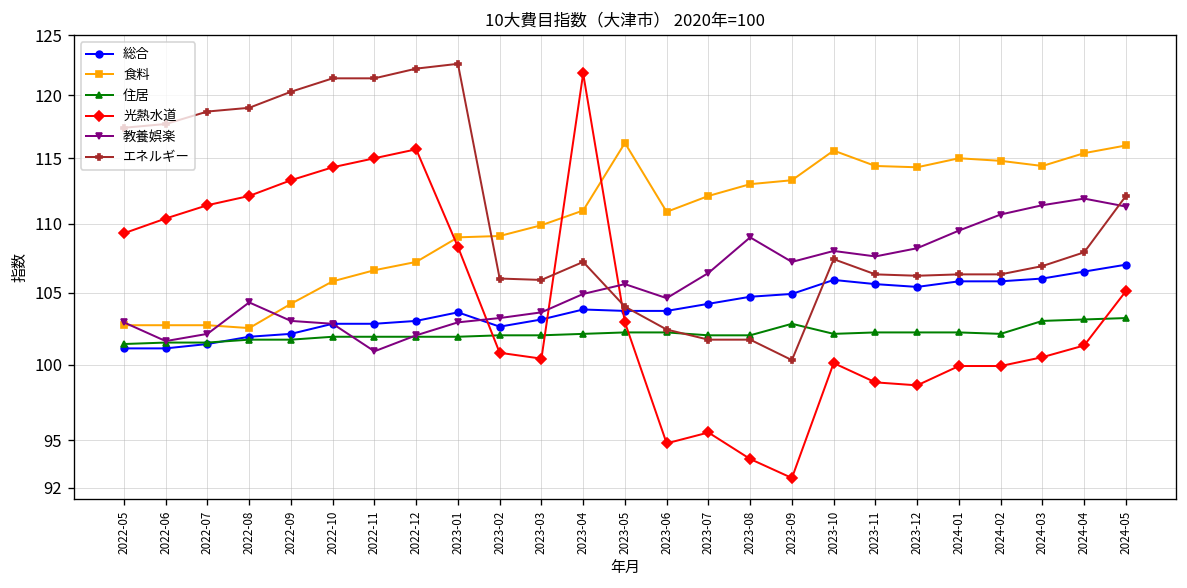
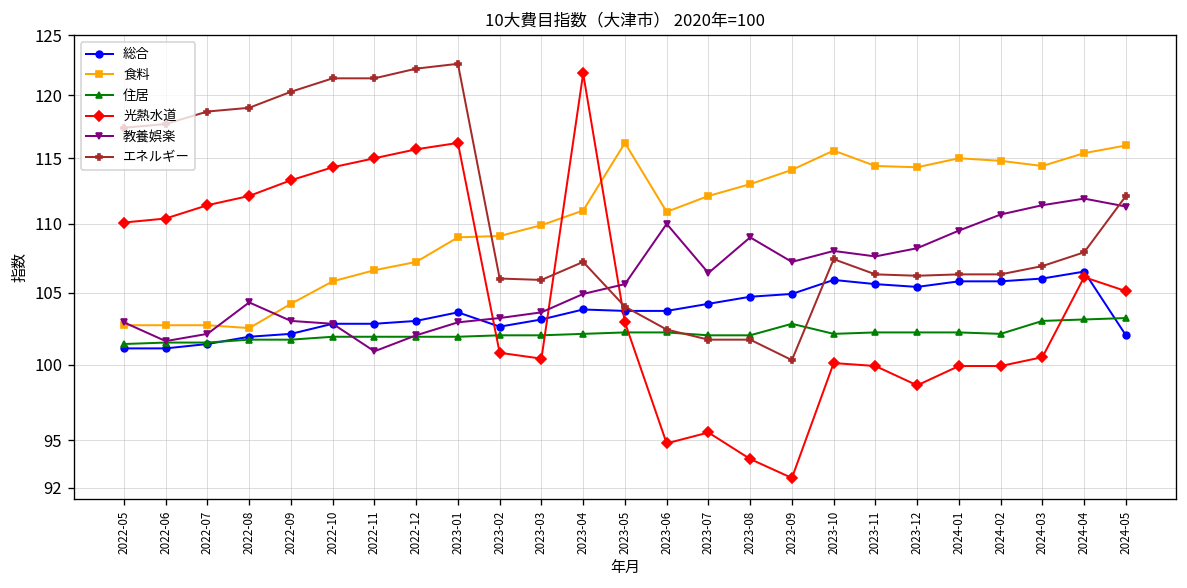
  {
    "総合": {
      "2022-05": 101,
      "2022-06": 101,
      "2022-09": 102,
      "2022-11": 103,
      "2022-12": 103,
      "2023-01": 103.6,
      "2023-02": 102.6,
      "2023-03": 103,
      "2023-04": 104,
      "2023-05": 103.7,
      "2023-06": 103.7,
      "2023-07": 104,
      "2023-08": 104.7,
      "2023-09": 105,
      "2023-10": 106,
      "2023-11": 105.6,
      "2023-12": 105.4,
      "2024-01": 106,
      "2024-02": 106,
      "2024-03": 106,
      "2024-04": 106.5,
-     "2024-05": 107
+     "2024-05": 102
    },
    "食料": {
      "2022-06": 102.7,
      "2022-07": 102.7,
      "2022-08": 102.5,
      "2022-09": 104.2,
      "2022-10": 105.8,
      "2022-11": 106.6,
      "2022-12": 107.2,
      "2023-01": 109.0,
      "2023-02": 109.1,
      "2023-03": 109.9,
      "2023-04": 111.0,
      "2023-05": 116.2,
      "2023-06": 110.9,
      "2023-07": 112.1,
      "2023-08": 113.0,
-     "2023-09": 113.3,
+     "2023-09": 114.1,
      "2023-10": 115.6,
      "2023-11": 114.4,
      "2023-12": 114.3,
      "2024-01": 115.0,
      "2024-02": 114.8,
      "2024-03": 114.4,
      "2024-04": 115.4,
      "2024-05": 116.0
    },
    "住居": {
      "2022-05": 101.4,
      "2022-09": 101.7,
      "2022-10": 101.9,
      "2022-11": 101.9,
      "2023-01": 101.9,
      "2023-02": 102.0,
      "2023-03": 102.0,
      "2023-04": 102.1,
      "2023-05": 102.2,
      "2023-07": 102.0,
      "2023-08": 102.0,
      "2023-09": 102.8,
      "2023-10": 102.1,
      "2023-11": 102.2,
      "2023-12": 102.2,
      "2024-01": 102.2,
      "2024-02": 102.1,
      "2024-03": 103.0,
      "2024-04": 103.1,
      "2024-05": 103.2
    },
    "光熱水道": {
-     "2022-05": 109.3,
+     "2022-05": 110.1,
      "2022-06": 110.4,
      "2022-07": 111.4,
      "2022-08": 112.1,
      "2022-09": 113.3,
      "2022-10": 114.3,
      "2022-11": 115.0,
      "2022-12": 115.7,
-     "2023-01": 108.3,
+     "2023-01": 116.2,
      "2023-02": 100.8,
      "2023-03": 100.4,
      "2023-04": 121.8,
      "2023-05": 102.9,
      "2023-06": 94.8,
      "2023-07": 95.5,
      "2023-08": 93.8,
      "2023-09": 92.6,
      "2023-10": 100.1,
-     "2023-11": 98.8,
+     "2023-11": 99.9,
      "2023-12": 98.6,
      "2024-01": 99.9,
      "2024-02": 99.9,
      "2024-03": 100.5,
-     "2024-04": 101.3,
+     "2024-04": 106.1,
      "2024-05": 105.1
    },
    "教養娯楽": {
      "2022-07": 102.1,
      "2022-08": 104.3,
      "2022-09": 103.0,
      "2022-11": 100.9,
      "2023-01": 102.9,
      "2023-02": 103.2,
      "2023-03": 103.6,
      "2023-04": 104.9,
      "2023-05": 105.6,
-     "2023-06": 104.6,
+     "2023-06": 110.0,
      "2023-07": 106.4,
      "2023-08": 109.0,
      "2023-09": 107.2,
      "2023-10": 108.0,
      "2023-11": 107.6,
      "2023-12": 108.2,
      "2024-01": 109.5,
      "2024-02": 110.7,
      "2024-03": 111.4,
      "2024-04": 111.9,
      "2024-05": 111.3
    },
    "エネルギー": {
      "2022-07": 118.7,
      "2022-08": 119.0,
      "2022-09": 120.3,
      "2022-10": 121.4,
      "2022-11": 121.4,
      "2022-12": 122.2,
      "2023-01": 122.6,
      "2023-02": 106.0,
      "2023-03": 105.9,
      "2023-04": 107.2,
      "2023-05": 104.0,
      "2023-07": 101.7,
      "2023-08": 101.7,
      "2023-09": 100.3,
      "2023-10": 107.4,
      "2023-11": 106.3,
      "2023-12": 106.2,
      "2024-01": 106.3,
      "2024-02": 106.3,
      "2024-03": 106.9,
      "2024-04": 107.9,
      "2024-05": 112.1
    }
  }
